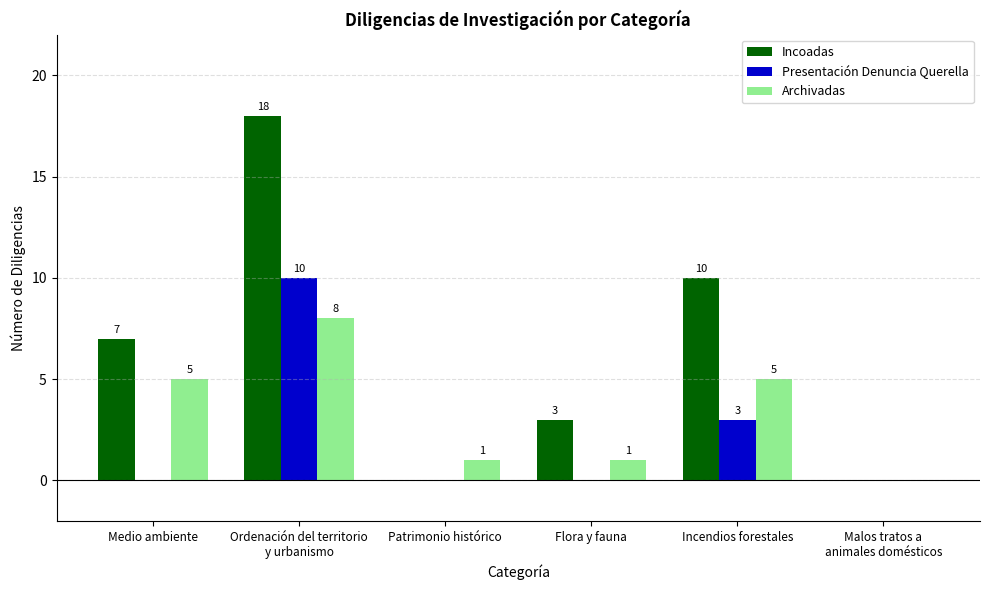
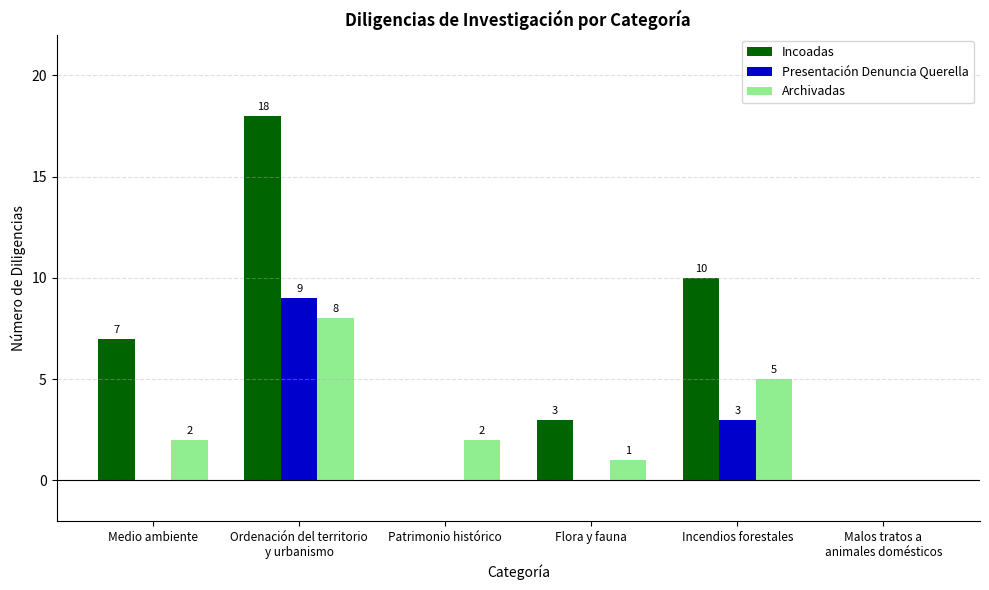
  {
    "Incoadas": {
      "Medio ambiente": 7,
      "Ordenación del territorio y urbanismo": 18,
      "Flora y fauna": 3,
      "Incendios forestales": 10
    },
    "Presentación Denuncia Querella": {
-     "Ordenación del territorio y urbanismo": 10,
+     "Ordenación del territorio y urbanismo": 9,
      "Incendios forestales": 3
    },
    "Archivadas": {
-     "Medio ambiente": 5,
+     "Medio ambiente": 2,
      "Ordenación del territorio y urbanismo": 8,
-     "Patrimonio histórico": 1,
+     "Patrimonio histórico": 2,
      "Flora y fauna": 1,
      "Incendios forestales": 5
    }
  }
